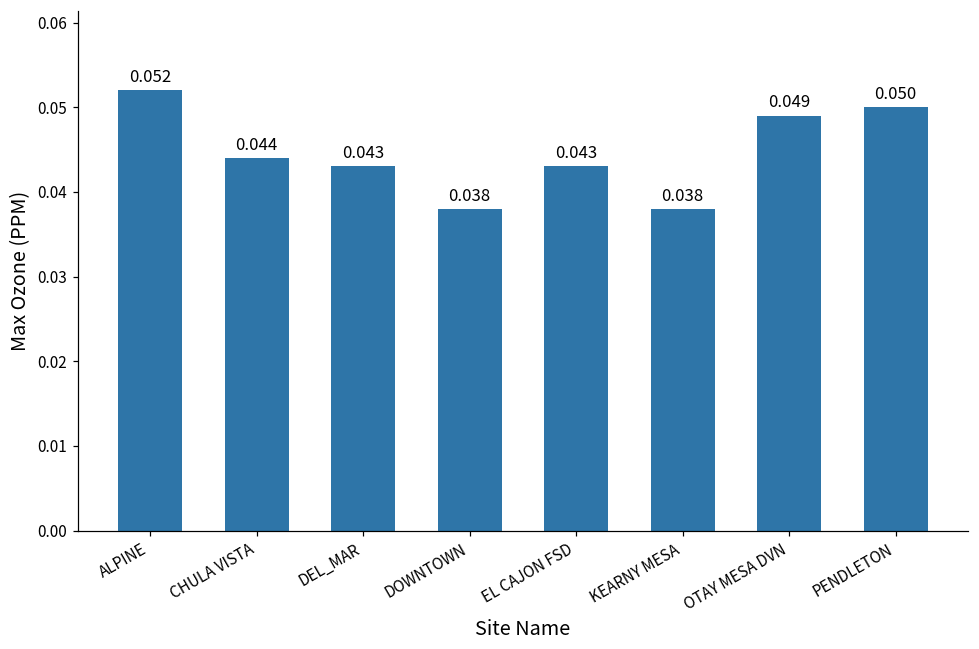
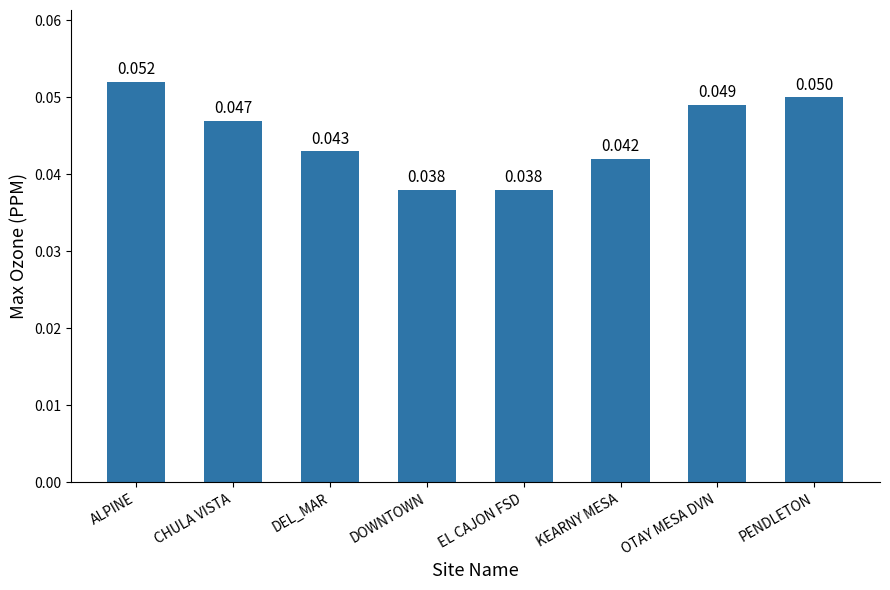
  {
    "ALPINE": 0.052,
-   "CHULA VISTA": 0.044,
+   "CHULA VISTA": 0.047,
    "DEL_MAR": 0.043,
    "DOWNTOWN": 0.038,
-   "EL CAJON FSD": 0.043,
-   "KEARNY MESA": 0.038,
+   "EL CAJON FSD": 0.038,
+   "KEARNY MESA": 0.042,
    "OTAY MESA DVN": 0.049,
    "PENDLETON": 0.050
  }
